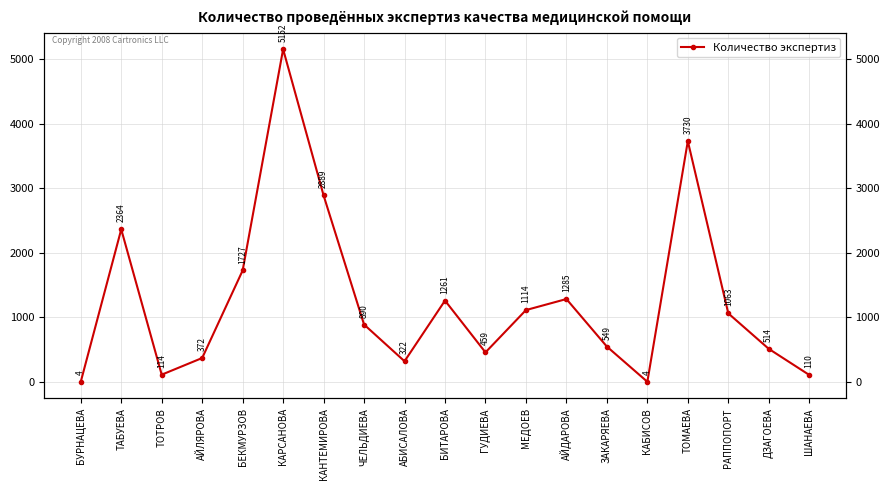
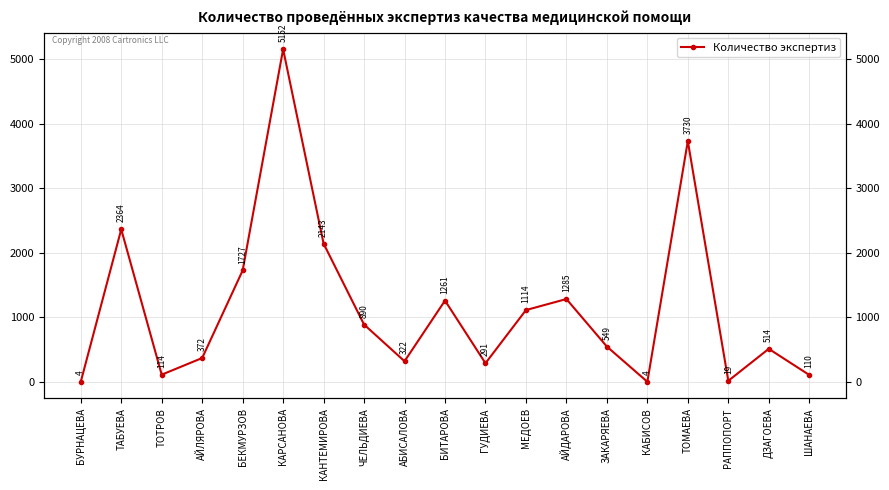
  {
    "БУРНАЦЕВА": 4,
    "ТАБУЕВА": 2364,
    "ТОТРОВ": 114,
    "АЙЛЯРОВА": 372,
    "БЕКМУРЗОВ": 1727,
    "КАРСАНОВА": 5152,
-   "КАНТЕМИРОВА": 2889,
+   "КАНТЕМИРОВА": 2143,
    "ЧЕЛЬДИЕВА": 890,
    "АБИСАЛОВА": 322,
    "БИТАРОВА": 1261,
-   "ГУДИЕВА": 459,
+   "ГУДИЕВА": 291,
    "МЕДОЕВ": 1114,
    "АЙДАРОВА": 1285,
    "ЗАКАРЯЕВА": 549,
    "КАБИСОВ": 4,
    "ТОМАЕВА": 3730,
-   "РАППОПОРТ": 1063,
+   "РАППОПОРТ": 19,
    "ДЗАГОЕВА": 514,
    "ШАНАЕВА": 110
  }
